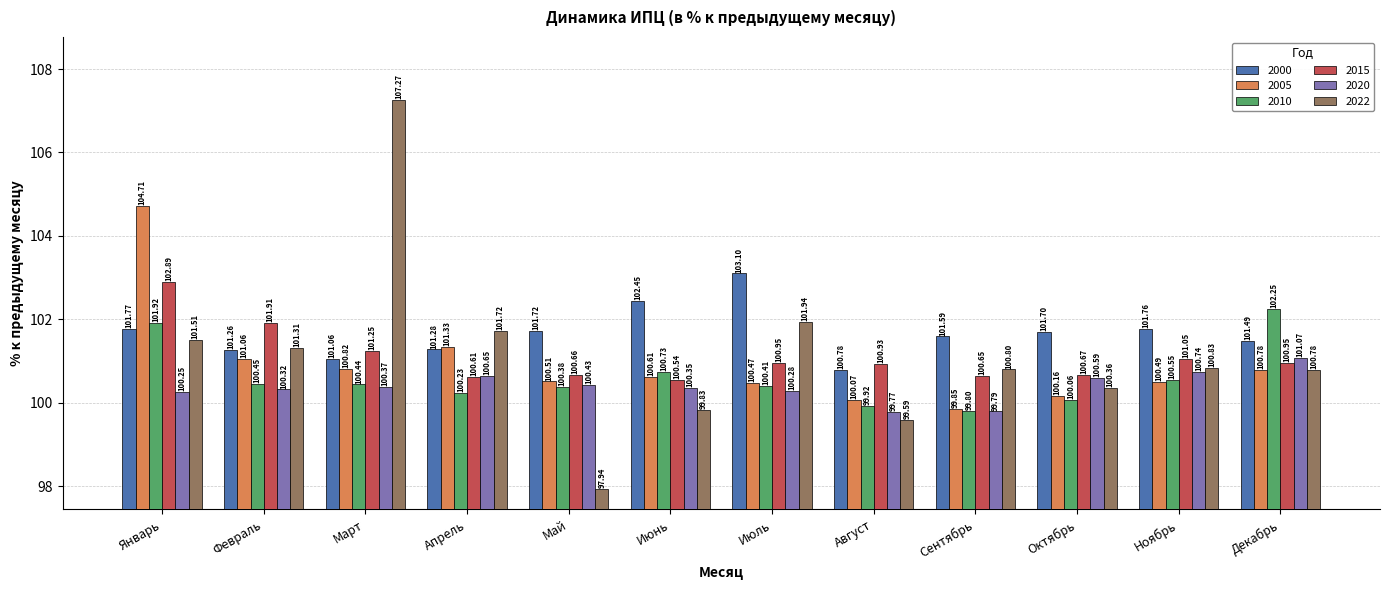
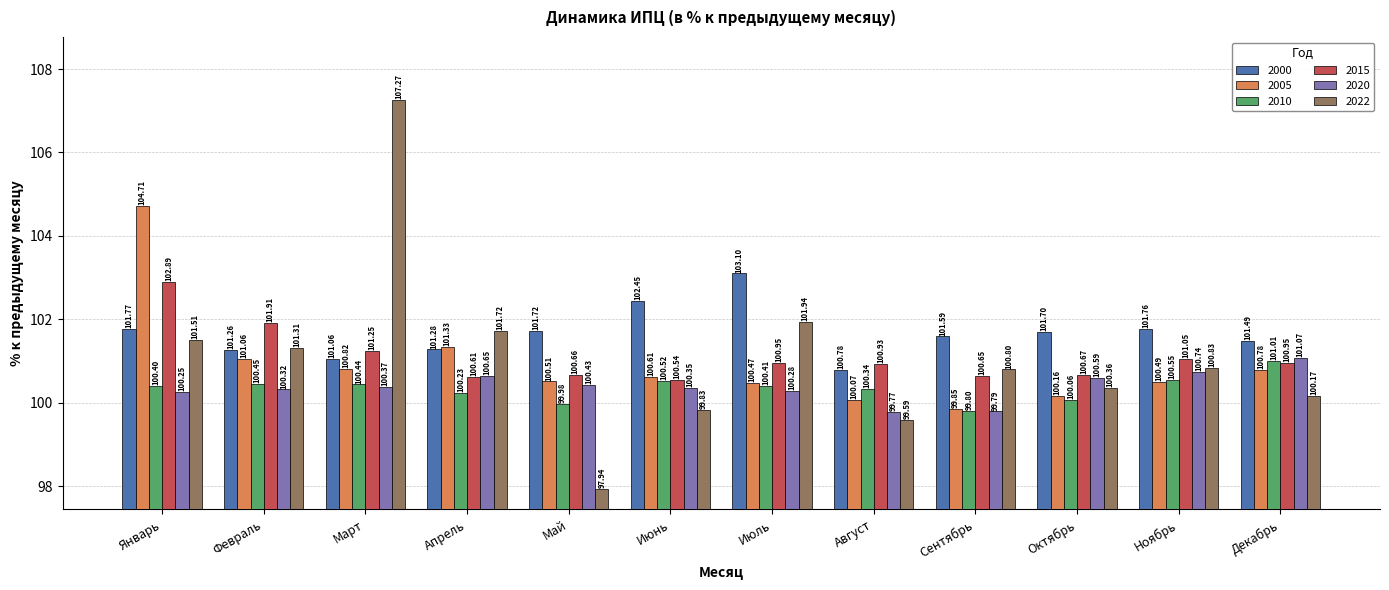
  {
    "2010": {
-     "Январь": 101.92,
+     "Январь": 100.40,
      "Февраль": 100.45,
      "Март": 100.44,
      "Апрель": 100.23,
-     "Май": 100.38,
-     "Июнь": 100.73,
+     "Май": 99.98,
+     "Июнь": 100.52,
      "Июль": 100.41,
-     "Август": 99.92,
+     "Август": 100.34,
      "Сентябрь": 99.80,
      "Октябрь": 100.06,
      "Ноябрь": 100.55,
-     "Декабрь": 102.25
+     "Декабрь": 101.01
    },
    "2022": {
      "Январь": 101.51,
      "Февраль": 101.31,
      "Март": 107.27,
      "Апрель": 101.72,
      "Май": 97.94,
      "Июнь": 99.83,
      "Июль": 101.94,
      "Август": 99.59,
      "Сентябрь": 100.80,
      "Октябрь": 100.36,
      "Ноябрь": 100.83,
-     "Декабрь": 100.78
+     "Декабрь": 100.17
    }
  }
